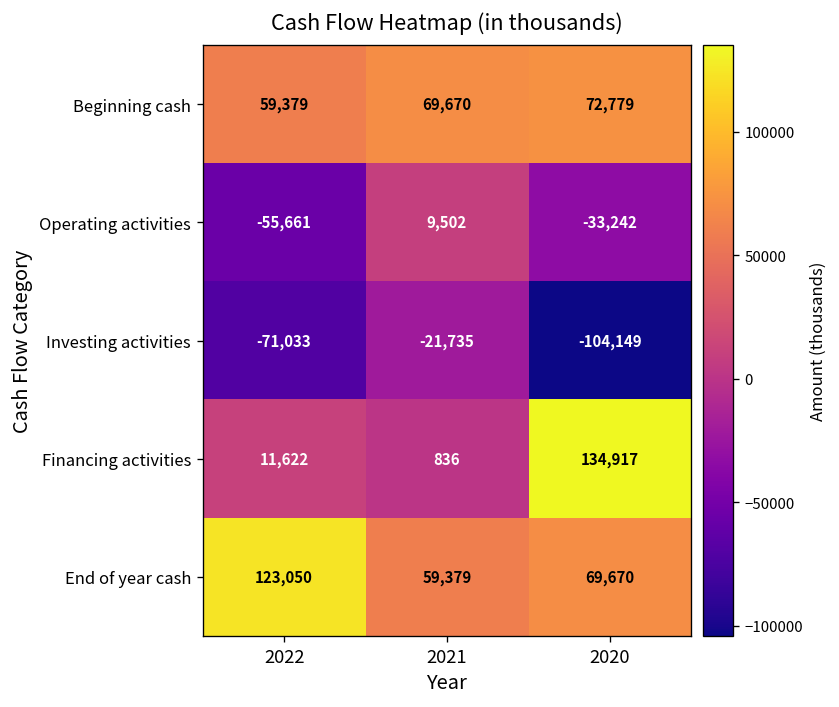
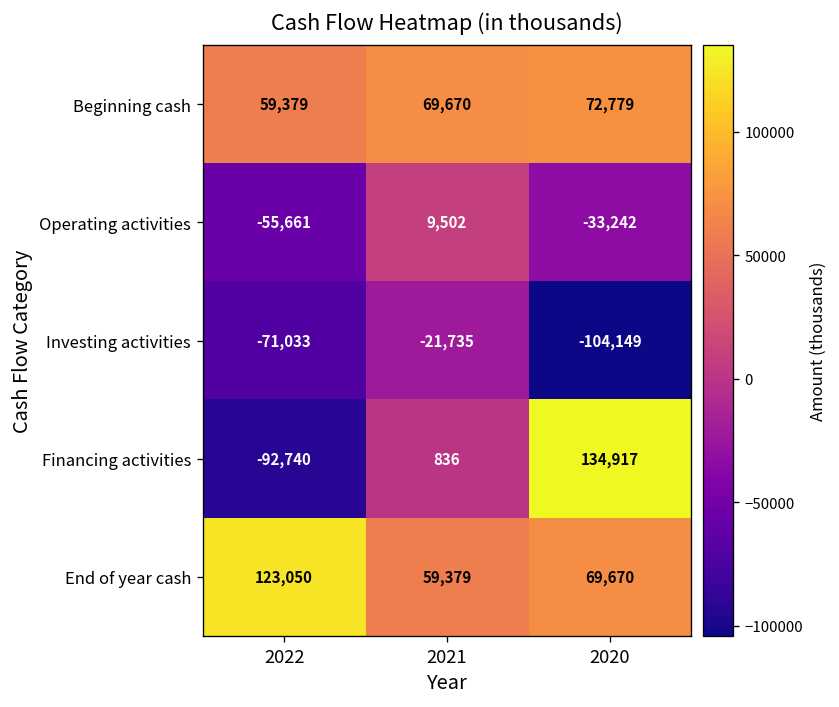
  {
    "Beginning cash": {
      "2022": "59,379",
      "2021": "69,670",
      "2020": "72,779"
    },
    "Operating activities": {
      "2022": "-55,661",
      "2021": "9,502",
      "2020": "-33,242"
    },
    "Investing activities": {
      "2022": "-71,033",
      "2021": "-21,735",
      "2020": "-104,149"
    },
    "Financing activities": {
-     "2022": "11,622",
+     "2022": "-92,740",
      "2021": "836",
      "2020": "134,917"
    },
    "End of year cash": {
      "2022": "123,050",
      "2021": "59,379",
      "2020": "69,670"
    }
  }
